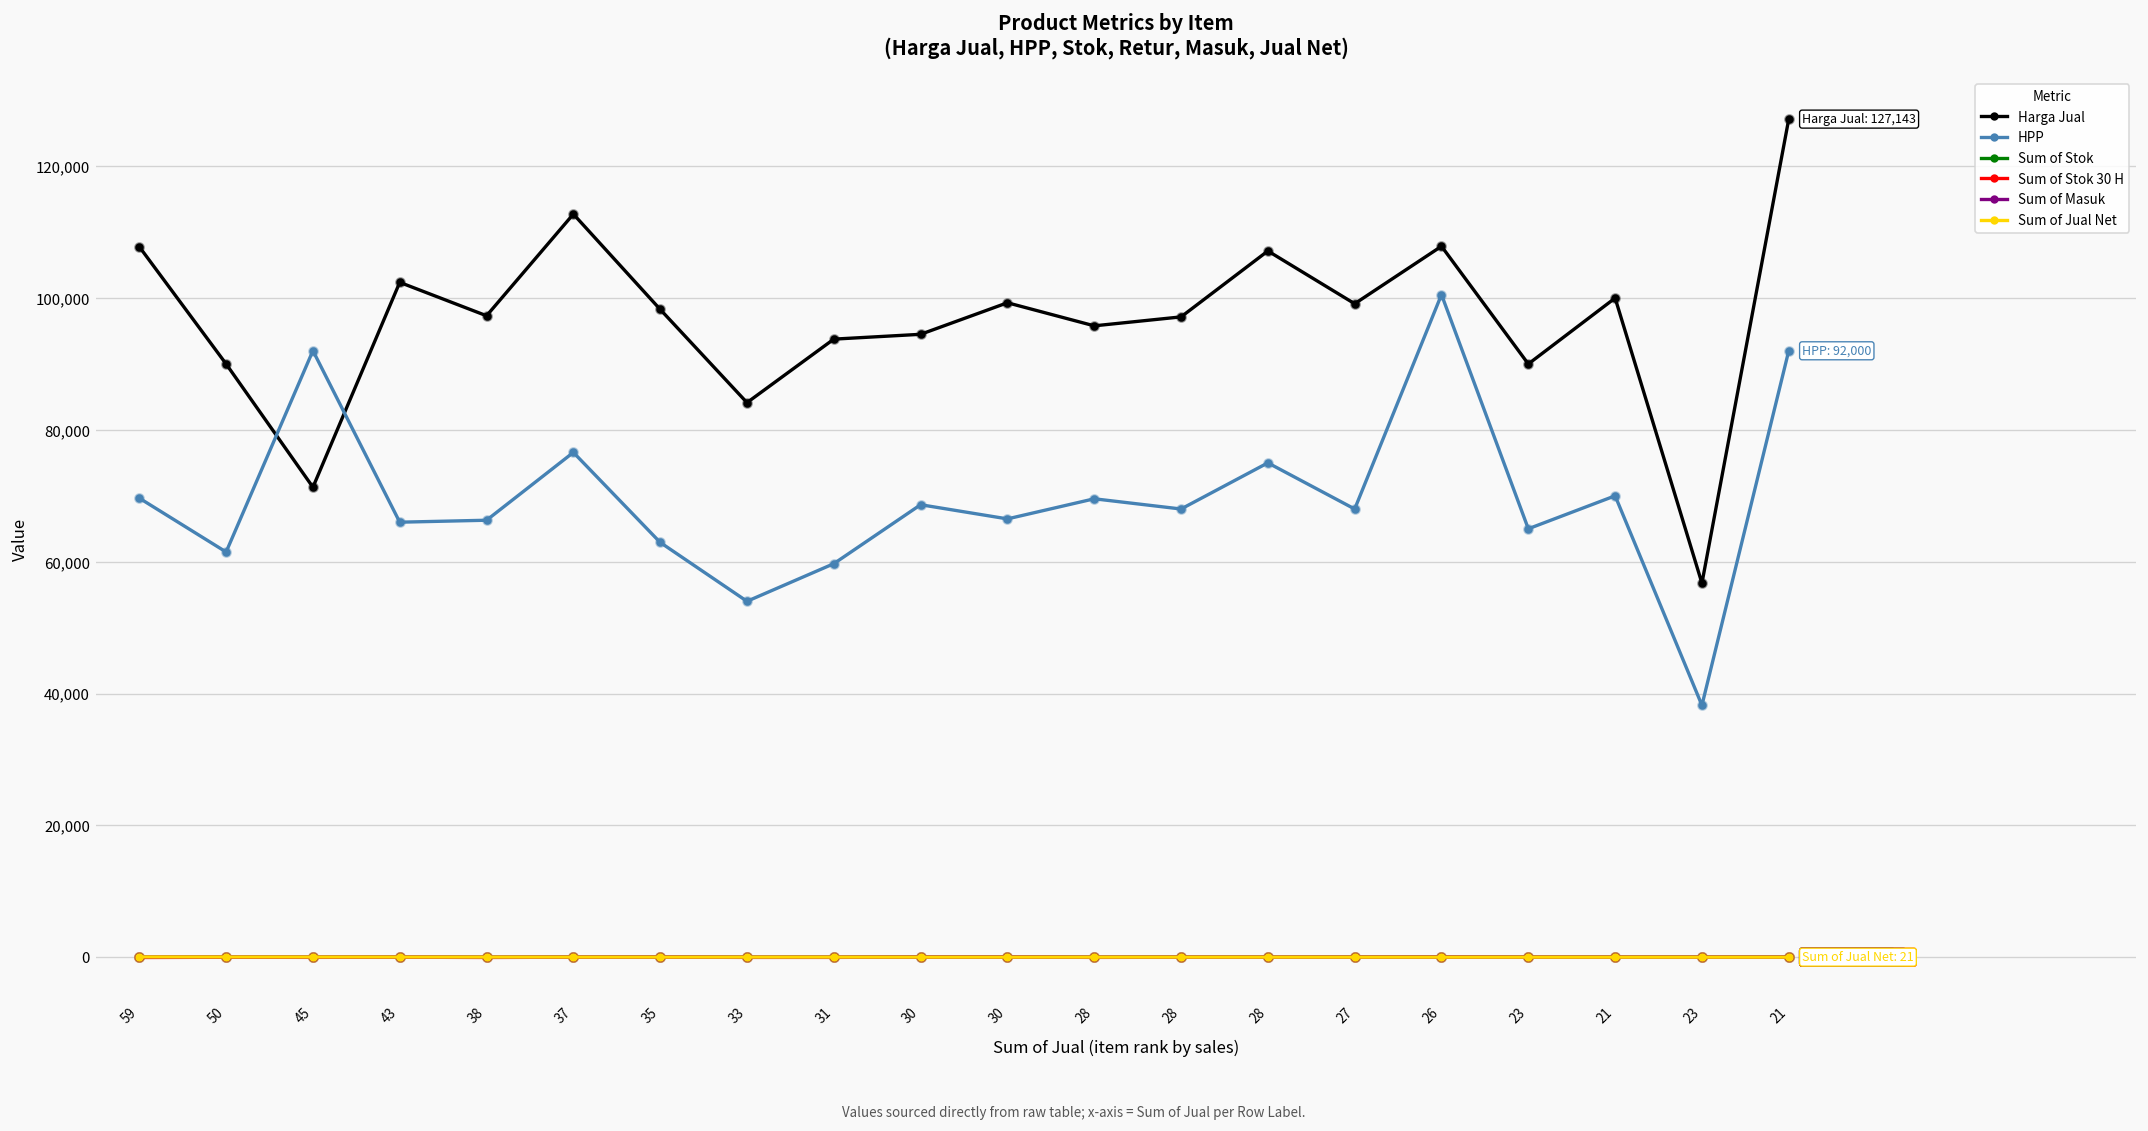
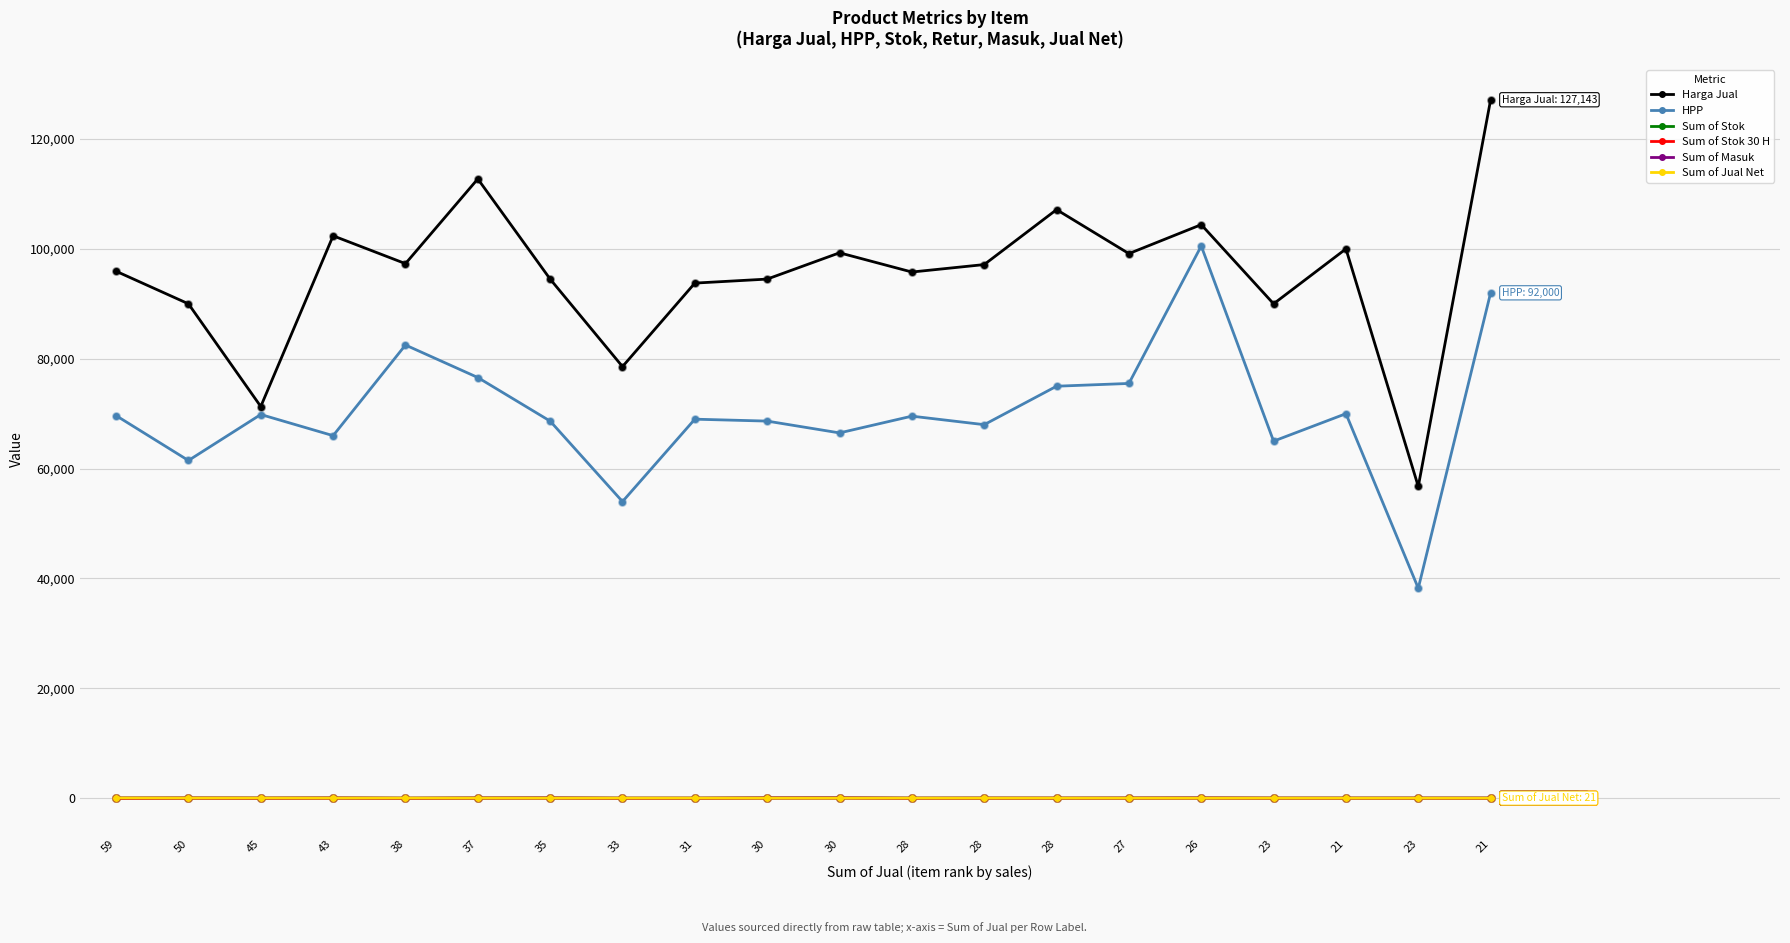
  {
    "Harga Jual": {
-     "59": "108,000",
+     "59": "96,000",
      "50": "90,000",
      "45": "71,000",
      "43": "102,000",
      "38": "97,000",
      "37": "113,000",
-     "35": "98,000",
-     "33": "84,000",
+     "35": "95,000",
+     "33": "79,000",
      "31": "94,000",
      "27": "99,000",
-     "26": "108,000"
+     "26": "104,000"
    },
    "HPP": {
      "59": "70,000",
      "50": "61,000",
-     "45": "92,000",
+     "45": "70,000",
      "43": "66,000",
-     "38": "66,000",
+     "38": "83,000",
      "37": "77,000",
-     "35": "63,000",
+     "35": "69,000",
      "33": "54,000",
-     "31": "60,000",
-     "27": "68,000",
+     "31": "69,000",
+     "27": "76,000",
      "26": "101,000"
    },
    "Sum of Jual Net": {
      "59": "0",
      "50": "0",
      "45": "0",
      "43": "0",
      "38": "0",
      "37": "0",
      "35": "0",
      "33": "0",
      "31": "0",
      "27": "0",
      "26": "0"
    }
  }
